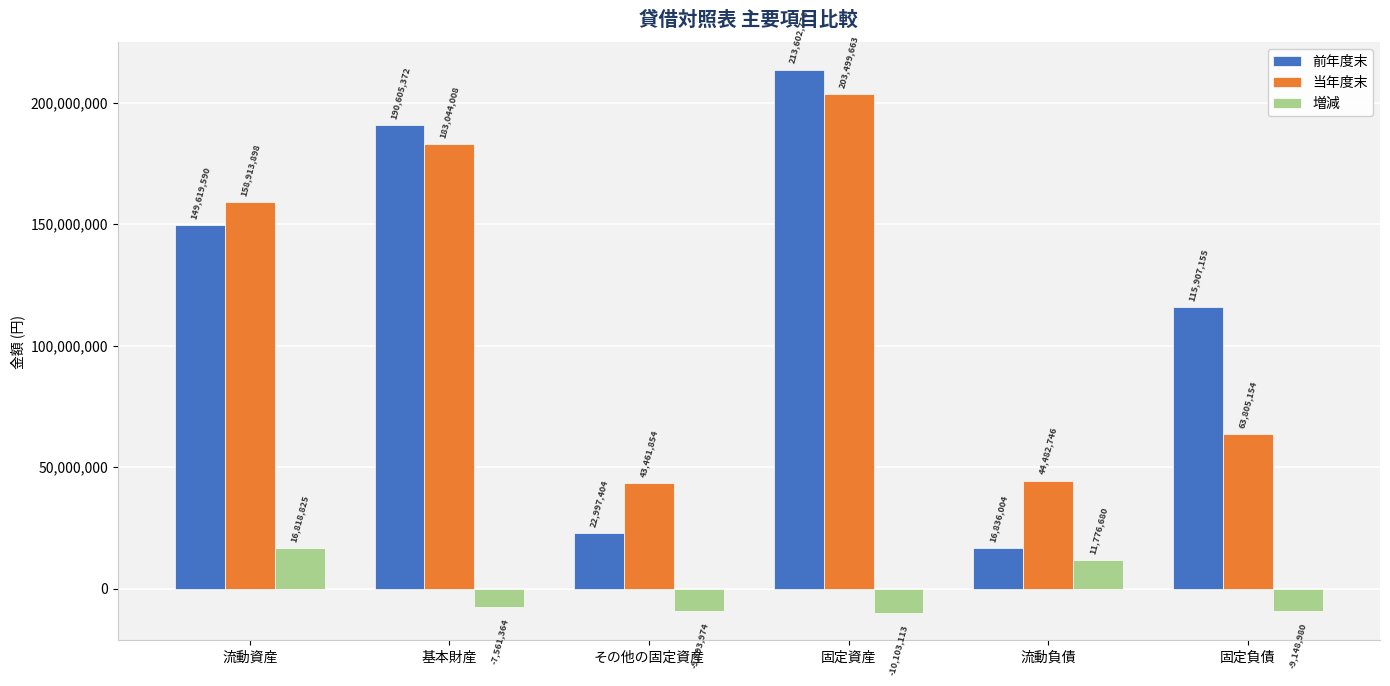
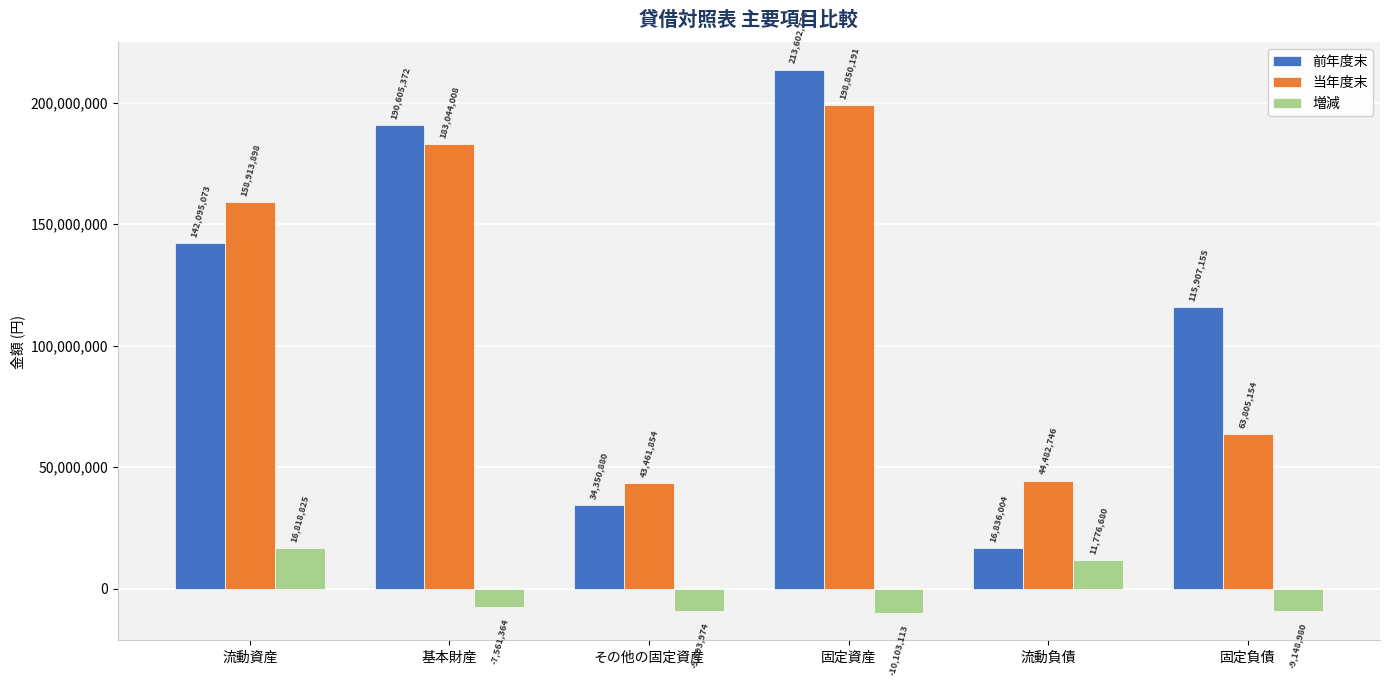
  {
    "前年度末": {
-     "流動資産": "149,619,590",
+     "流動資産": "142,095,073",
      "基本財産": "190,605,372",
-     "その他の固定資産": "22,997,404",
+     "その他の固定資産": "34,350,880",
      "固定資産": "213,602,776",
      "流動負債": "16,836,004",
      "固定負債": "115,907,155"
    },
    "当年度末": {
      "流動資産": "158,913,898",
      "基本財産": "183,044,008",
      "その他の固定資産": "43,461,854",
-     "固定資産": "203,499,663",
+     "固定資産": "198,850,191",
      "流動負債": "44,482,746",
      "固定負債": "63,805,154"
    },
    "増減": {
      "流動資産": "16,818,825",
      "基本財産": "-7,561,364",
      "その他の固定資産": "-9,393,974",
      "固定資産": "-10,103,113",
      "流動負債": "11,776,680",
      "固定負債": "-9,148,980"
    }
  }
